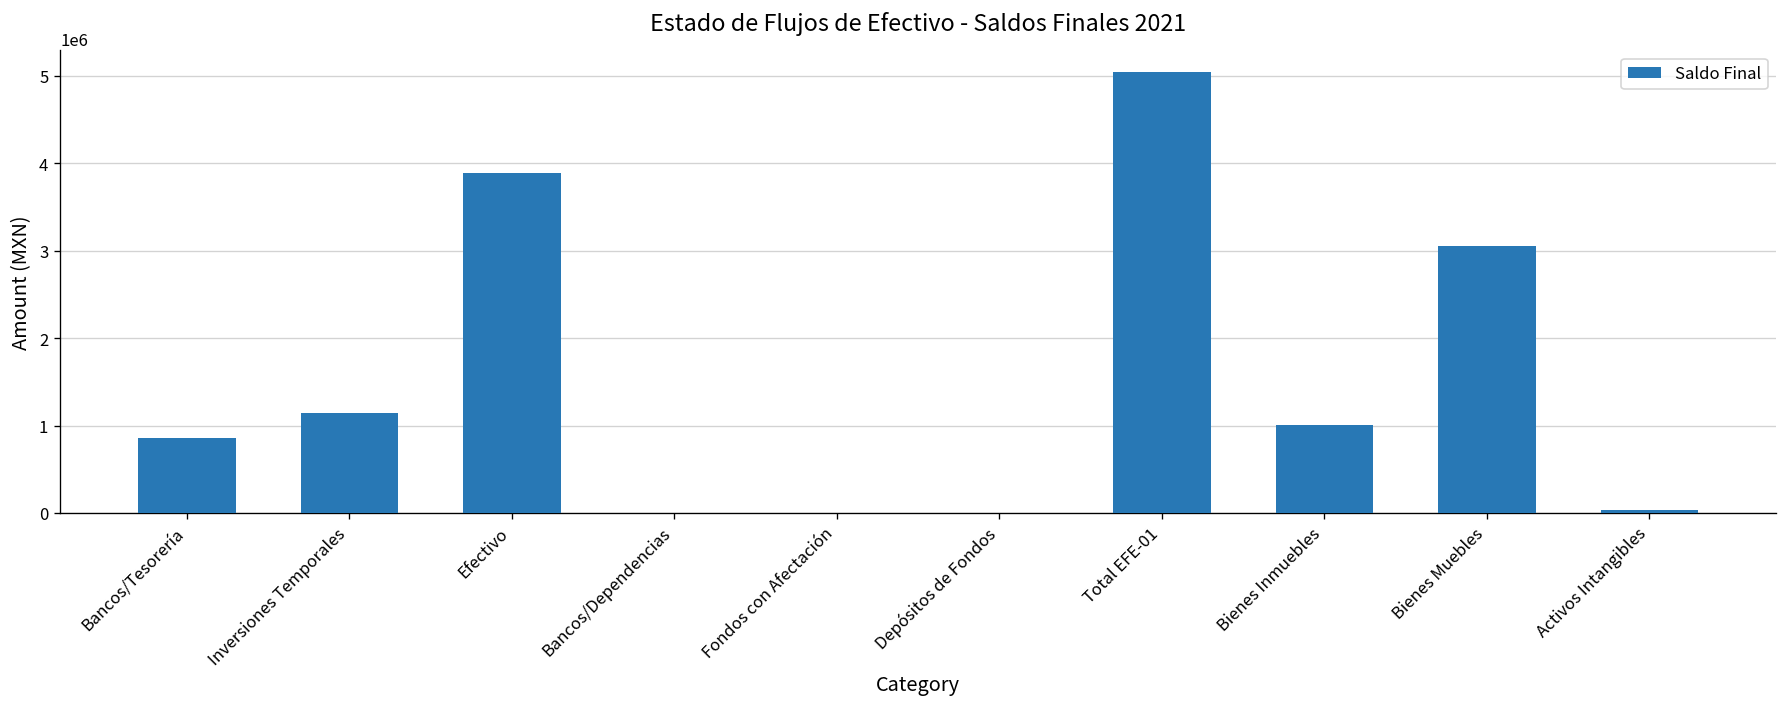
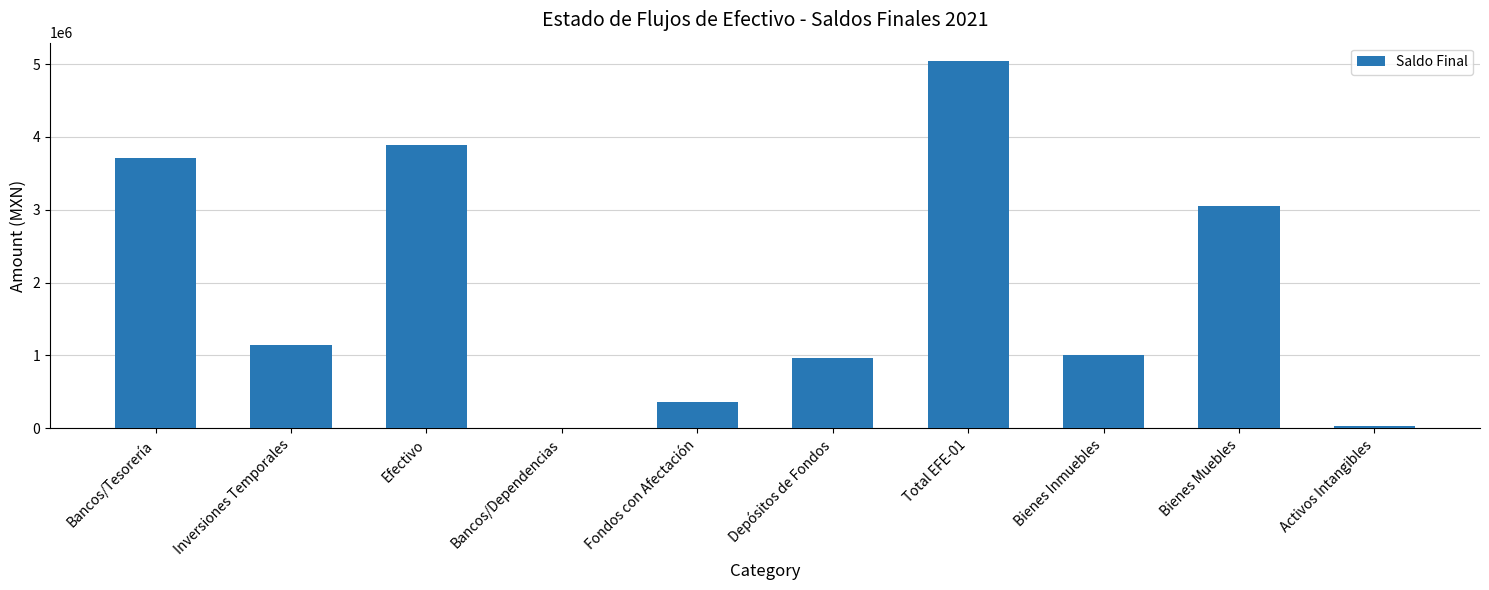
  {
-   "Bancos/Tesorería": 900000,
+   "Bancos/Tesorería": 3700000,
    "Inversiones Temporales": 1100000,
    "Efectivo": 3900000,
    "Bancos/Dependencias": 0,
-   "Fondos con Afectación": 0,
-   "Depósitos de Fondos": 0,
+   "Fondos con Afectación": 400000,
+   "Depósitos de Fondos": 1000000,
    "Total EFE-01": 5000000,
    "Bienes Inmuebles": 1000000,
    "Bienes Muebles": 3000000,
    "Activos Intangibles": 0
  }
